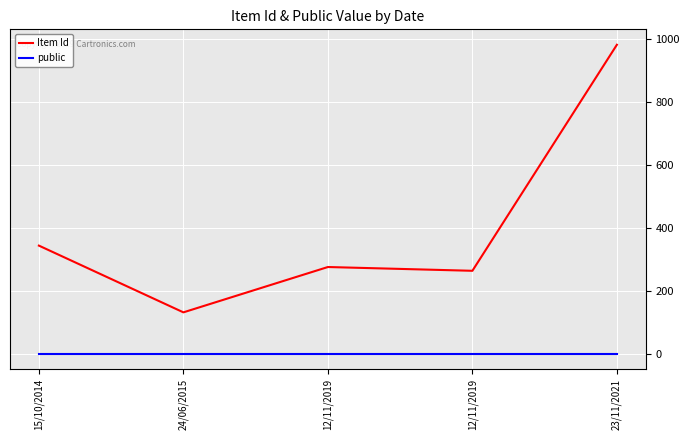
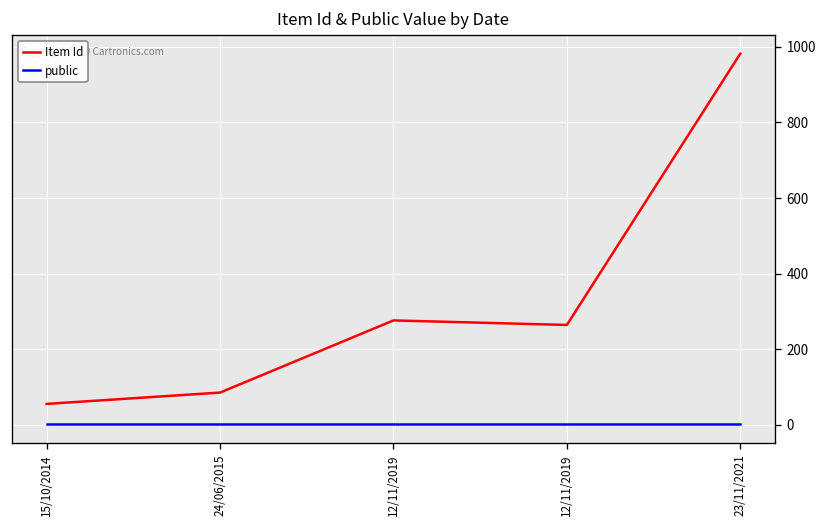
  {
    "Item Id": {
-     "15/10/2014": 340,
-     "24/06/2015": 130,
+     "15/10/2014": 60,
+     "24/06/2015": 90,
      "23/11/2021": 980
    },
    "public": {
      "15/10/2014": 0,
      "24/06/2015": 0,
      "23/11/2021": 0
    }
  }
